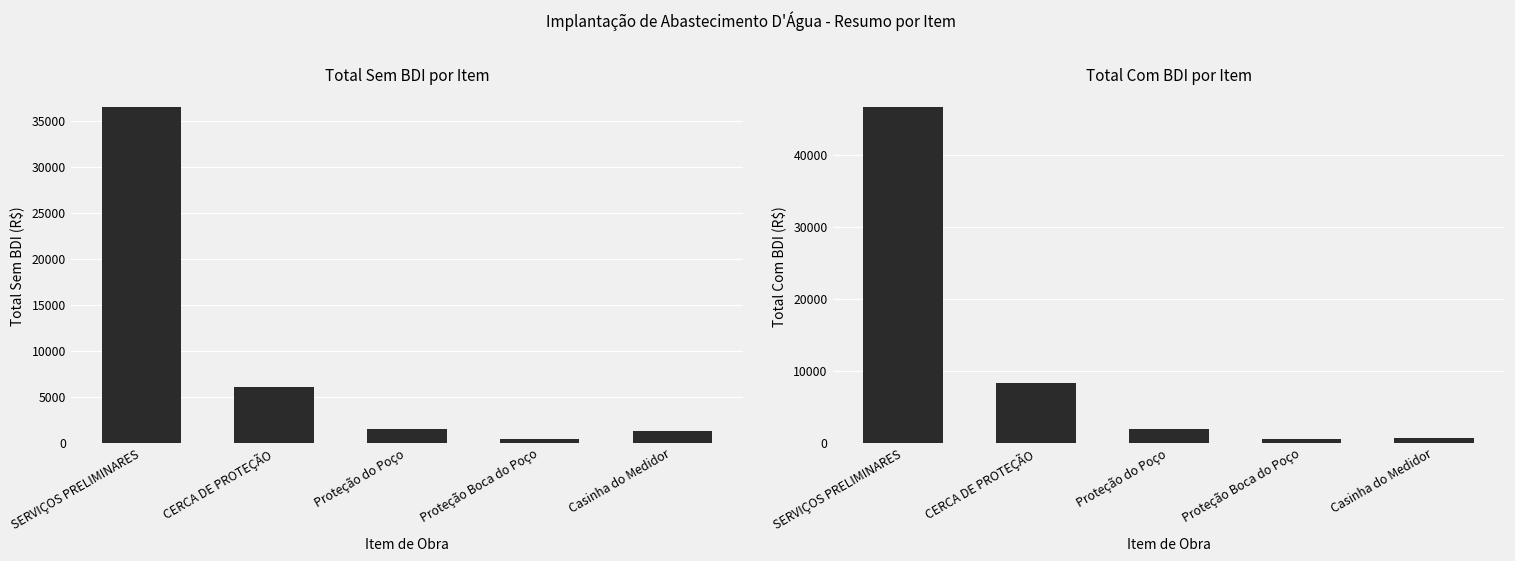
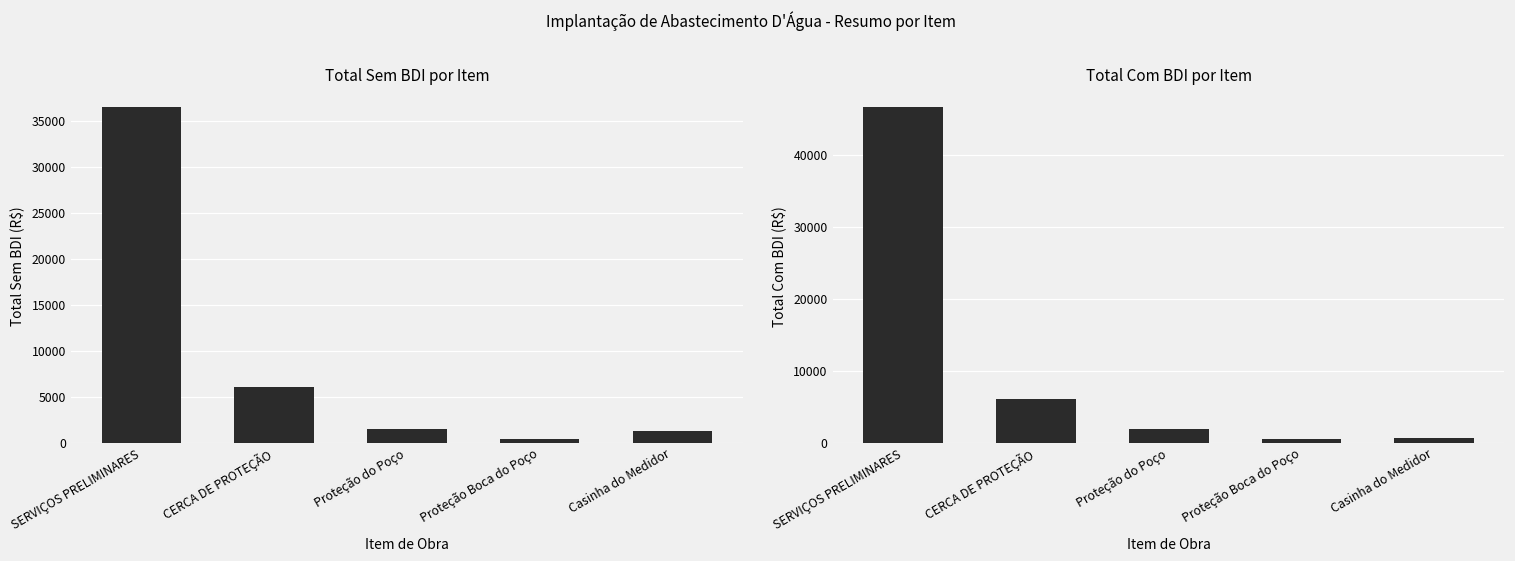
  {
    "Total Sem BDI por Item": {
      "SERVIÇOS PRELIMINARES": 37000,
      "CERCA DE PROTEÇÃO": 6000,
      "Proteção do Poço": 1000,
      "Proteção Boca do Poço": 0,
      "Casinha do Medidor": 1000
    },
    "Total Com BDI por Item": {
      "SERVIÇOS PRELIMINARES": 47000,
-     "CERCA DE PROTEÇÃO": 8000,
+     "CERCA DE PROTEÇÃO": 6000,
      "Proteção do Poço": 2000,
      "Proteção Boca do Poço": 1000,
      "Casinha do Medidor": 1000
    }
  }
